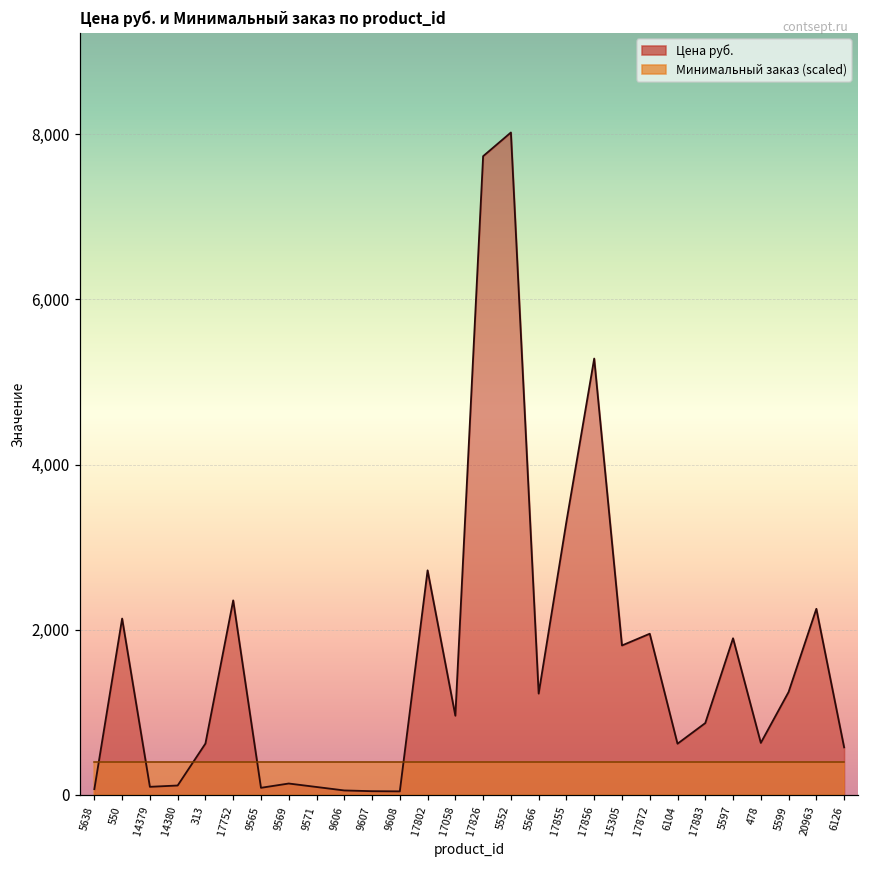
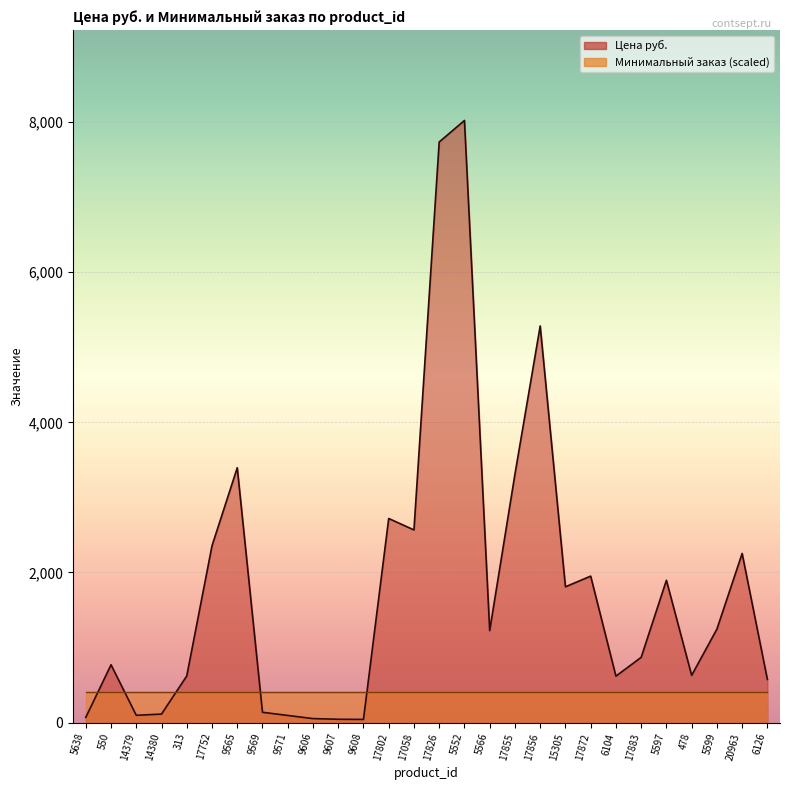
  {
    "Цена руб.": {
      "5638": "100",
-     "550": "2,100",
+     "550": "800",
      "14379": "100",
      "14380": "100",
      "313": "600",
      "17752": "2,400",
-     "9565": "100",
+     "9565": "3,400",
      "9569": "100",
      "9571": "100",
      "9606": "100",
      "9607": "0",
      "9608": "0",
      "17802": "2,700",
-     "17058": "1,000",
+     "17058": "2,600",
      "17826": "7,700",
      "5552": "8,000",
      "5566": "1,200",
      "17855": "3,300",
      "17856": "5,300",
      "15305": "1,800",
      "17872": "2,000",
      "6104": "600",
      "17883": "900",
      "5597": "1,900",
      "478": "600",
      "5599": "1,200",
      "20963": "2,300",
      "6126": "600"
    }
  }
